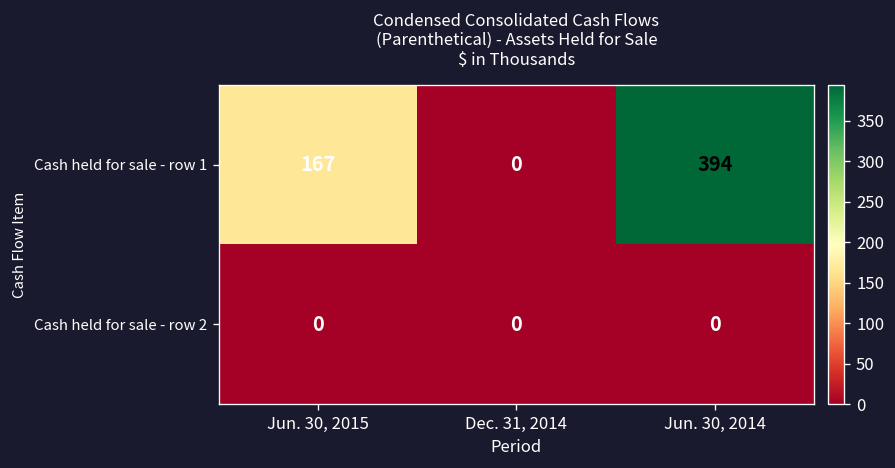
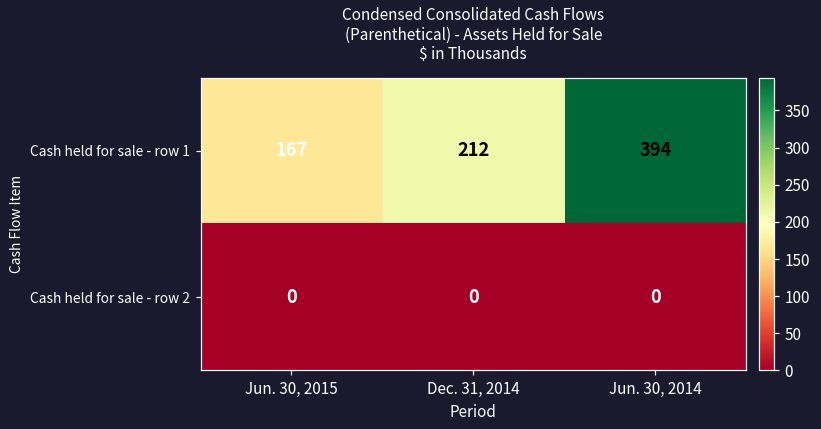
  {
    "Cash held for sale - row 1": {
      "Jun. 30, 2015": 167,
-     "Dec. 31, 2014": 0,
+     "Dec. 31, 2014": 212,
      "Jun. 30, 2014": 394
    },
    "Cash held for sale - row 2": {
      "Jun. 30, 2015": 0,
      "Dec. 31, 2014": 0,
      "Jun. 30, 2014": 0
    }
  }
